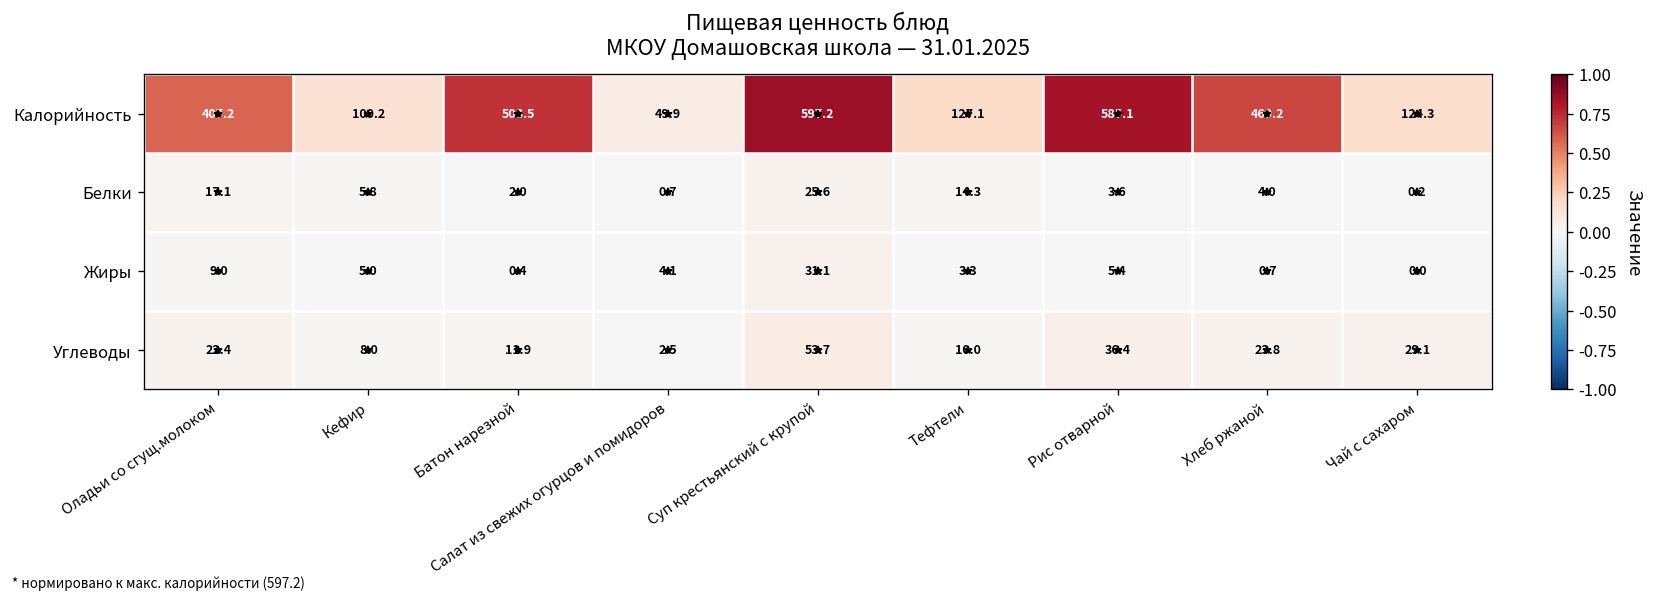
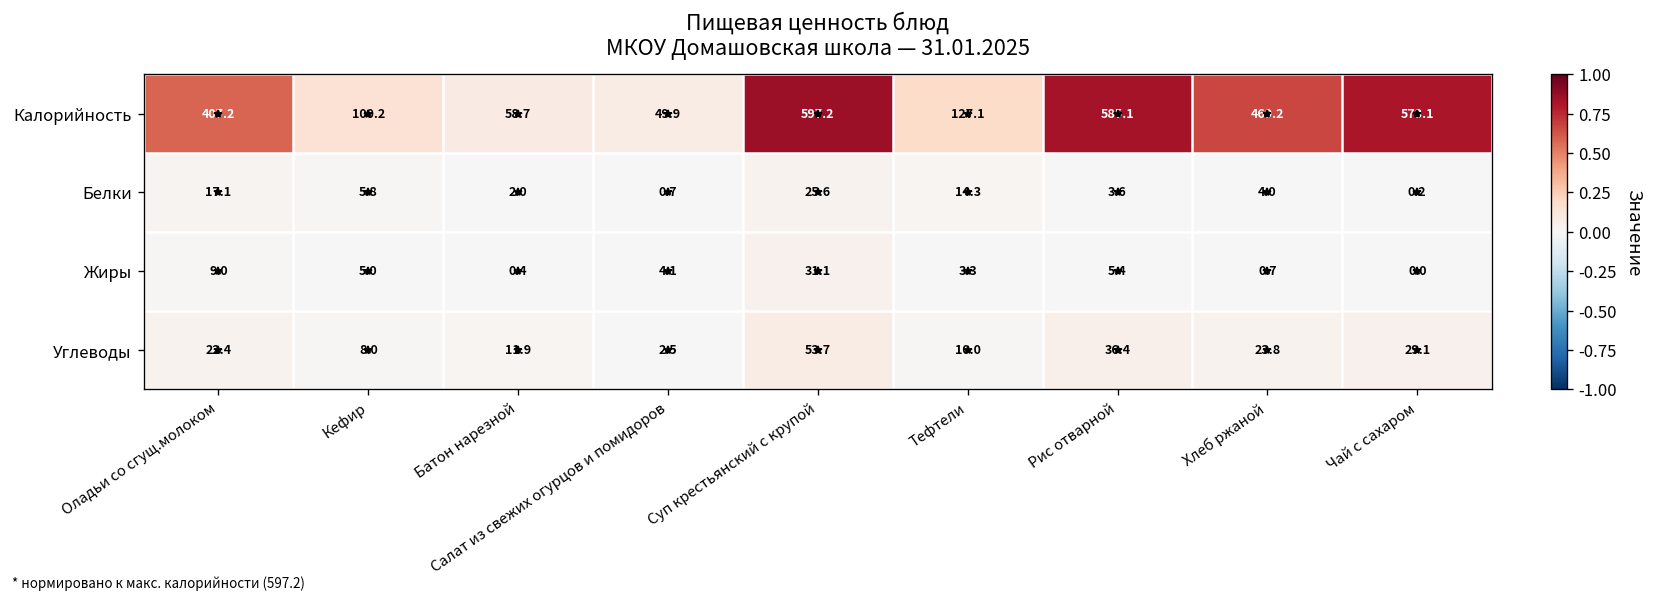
  {
    "Калорийность": {
-     "Батон нарезной": 508.5,
-     "Чай с сахаром": 124.3
+     "Батон нарезной": 58.7,
+     "Чай с сахаром": 573.1
    }
  }
